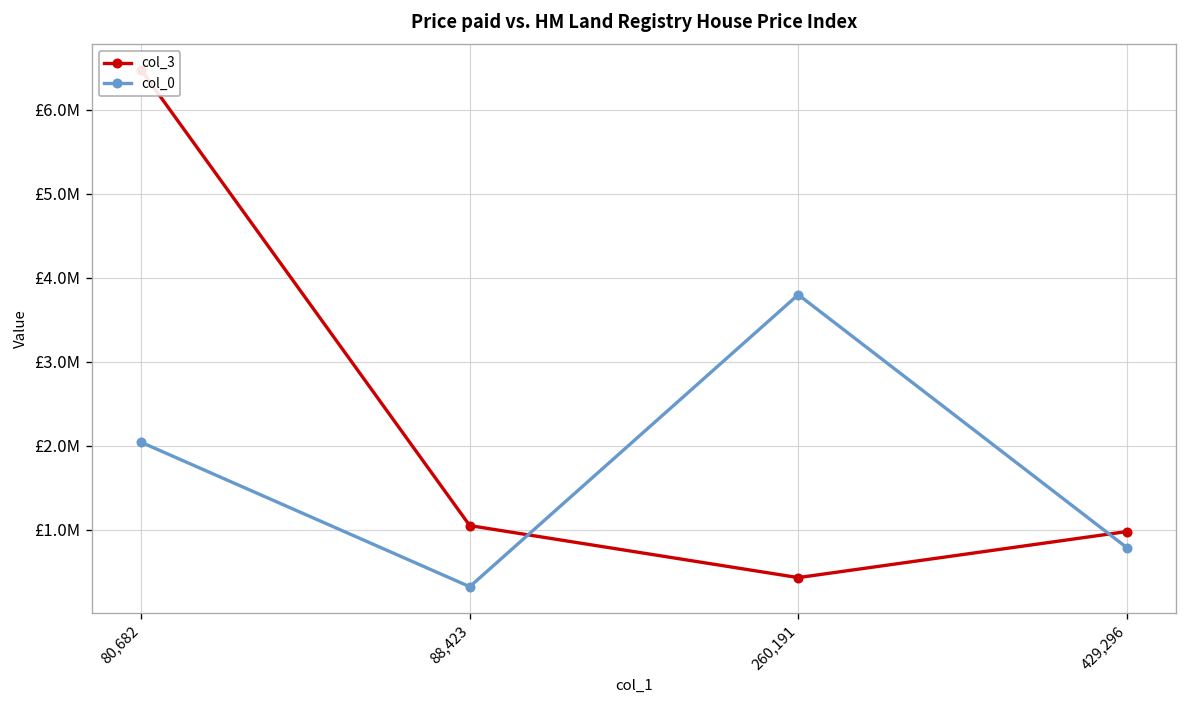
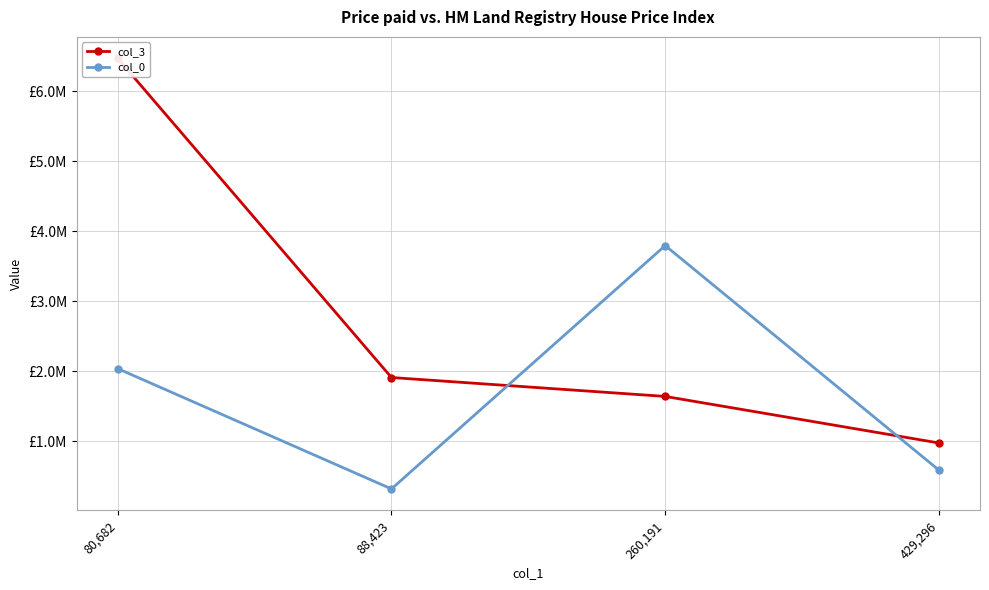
  {
    "col_3": {
-     "88,423": "£1000000",
-     "260,191": "£400000",
+     "88,423": "£1900000",
+     "260,191": "£1600000",
      "429,296": "£1000000"
    },
    "col_0": {
      "80,682": "£2000000",
      "88,423": "£300000",
      "260,191": "£3800000",
-     "429,296": "£800000"
+     "429,296": "£600000"
    }
  }
